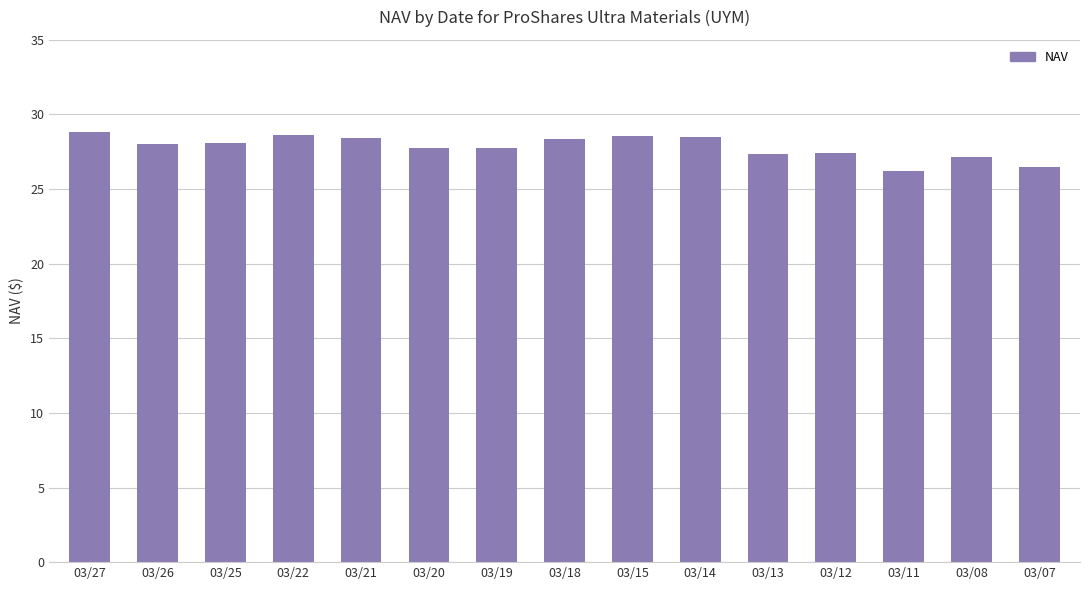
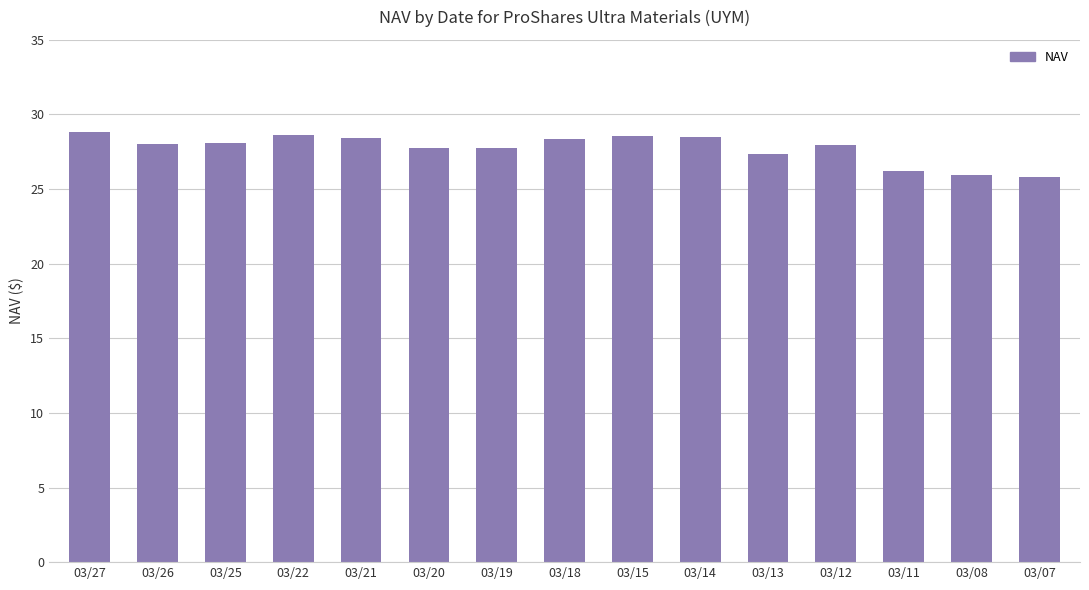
  {
    "03/27": 28.9,
    "03/26": 28.1,
    "03/25": 28.1,
    "03/22": 28.7,
    "03/21": 28.5,
    "03/20": 27.7,
    "03/19": 27.7,
    "03/18": 28.4,
    "03/15": 28.6,
    "03/14": 28.5,
    "03/13": 27.4,
-   "03/12": 27.4,
+   "03/12": 28.0,
    "03/11": 26.2,
-   "03/08": 27.1,
-   "03/07": 26.5
+   "03/08": 25.9,
+   "03/07": 25.8
  }
